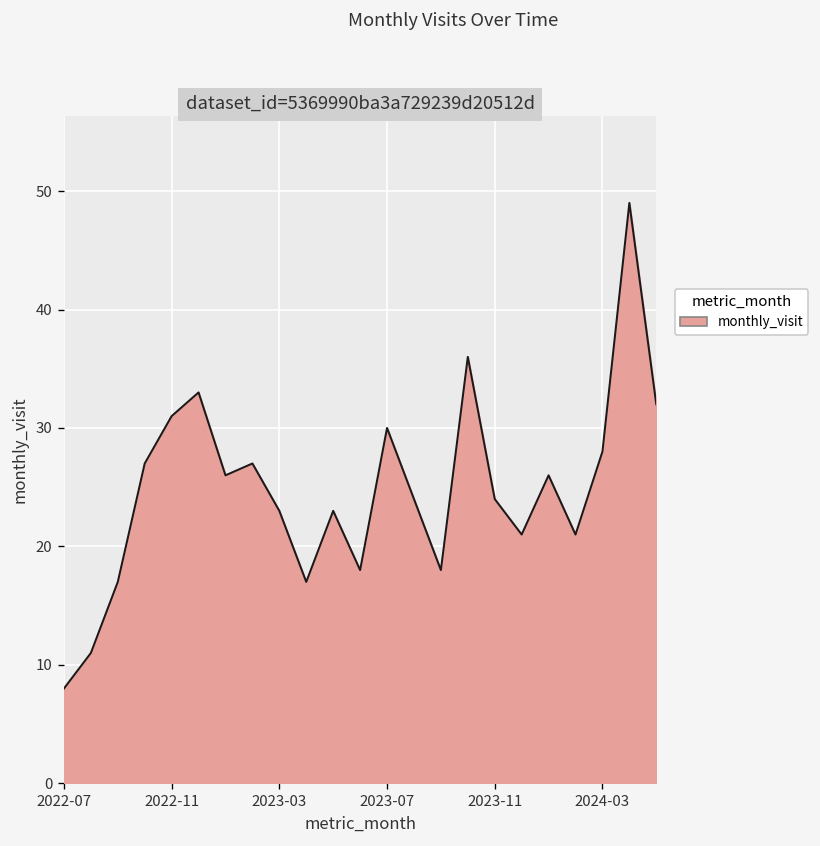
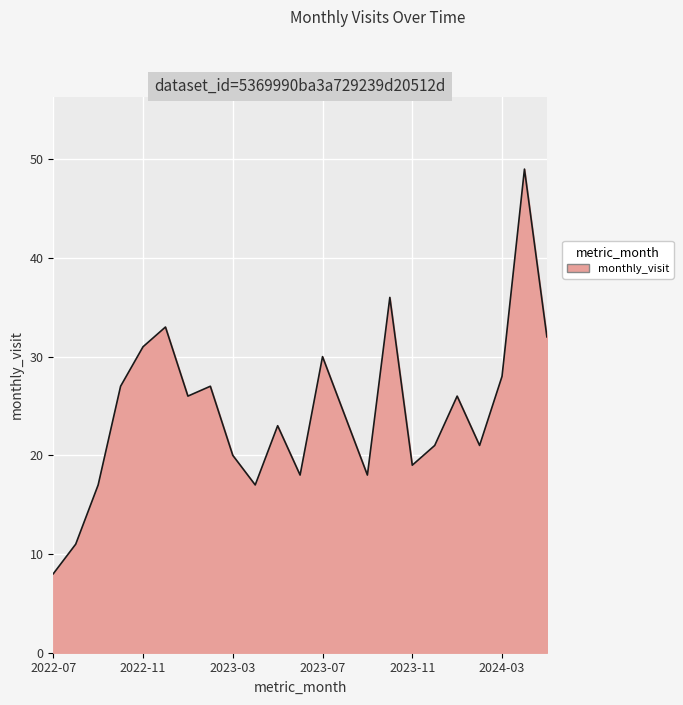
  {
    "2022-07": 8,
    "2022-11": 31,
-   "2023-03": 23,
+   "2023-03": 20,
    "2023-07": 30,
-   "2023-11": 24,
+   "2023-11": 19,
    "2024-03": 28
  }
